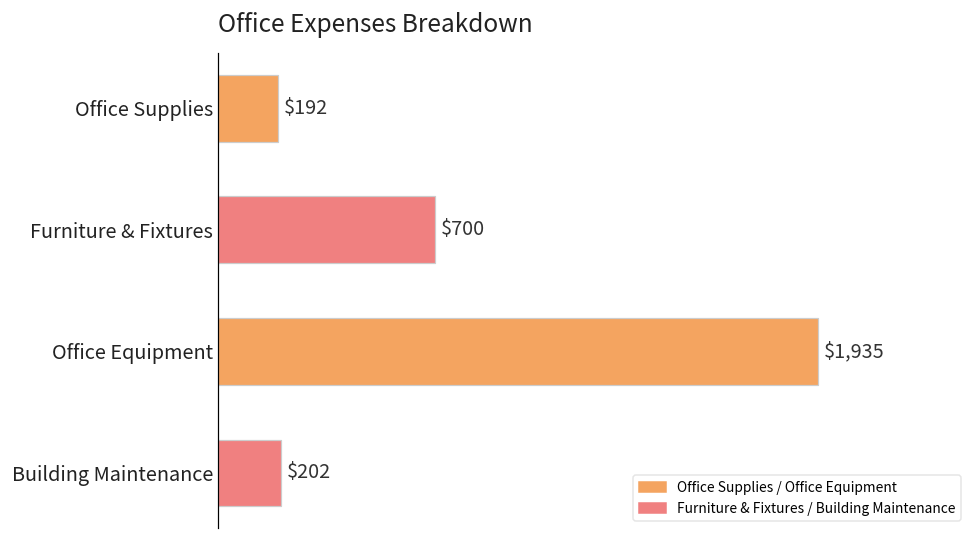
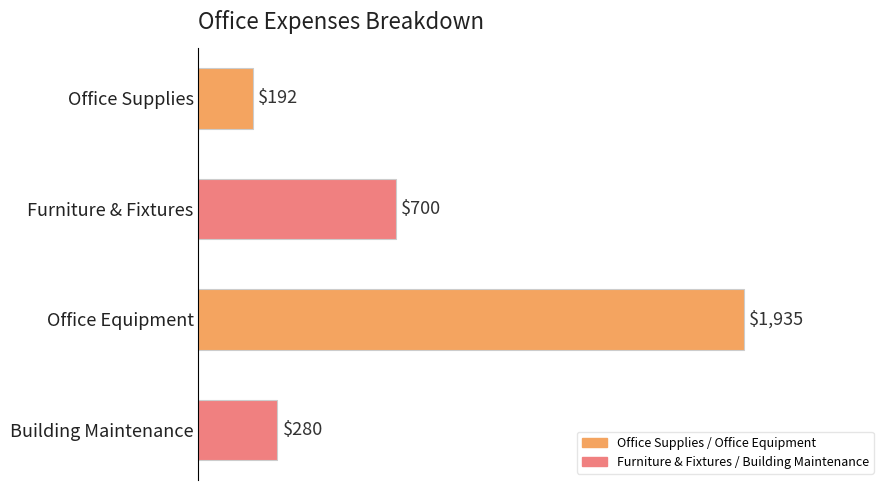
  {
    "Office Supplies": "$192",
    "Furniture & Fixtures": "$700",
    "Office Equipment": "$1,935",
-   "Building Maintenance": "$202"
+   "Building Maintenance": "$280"
  }
